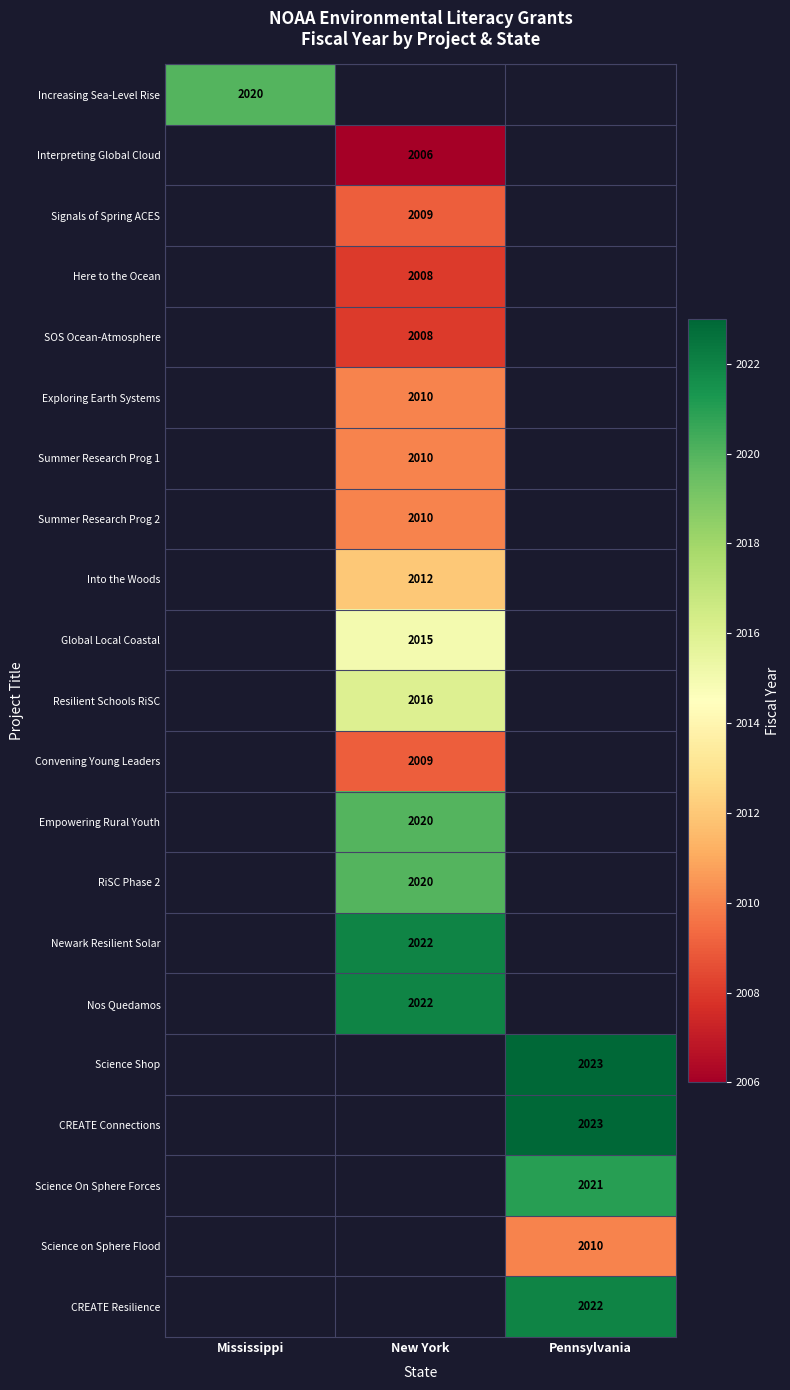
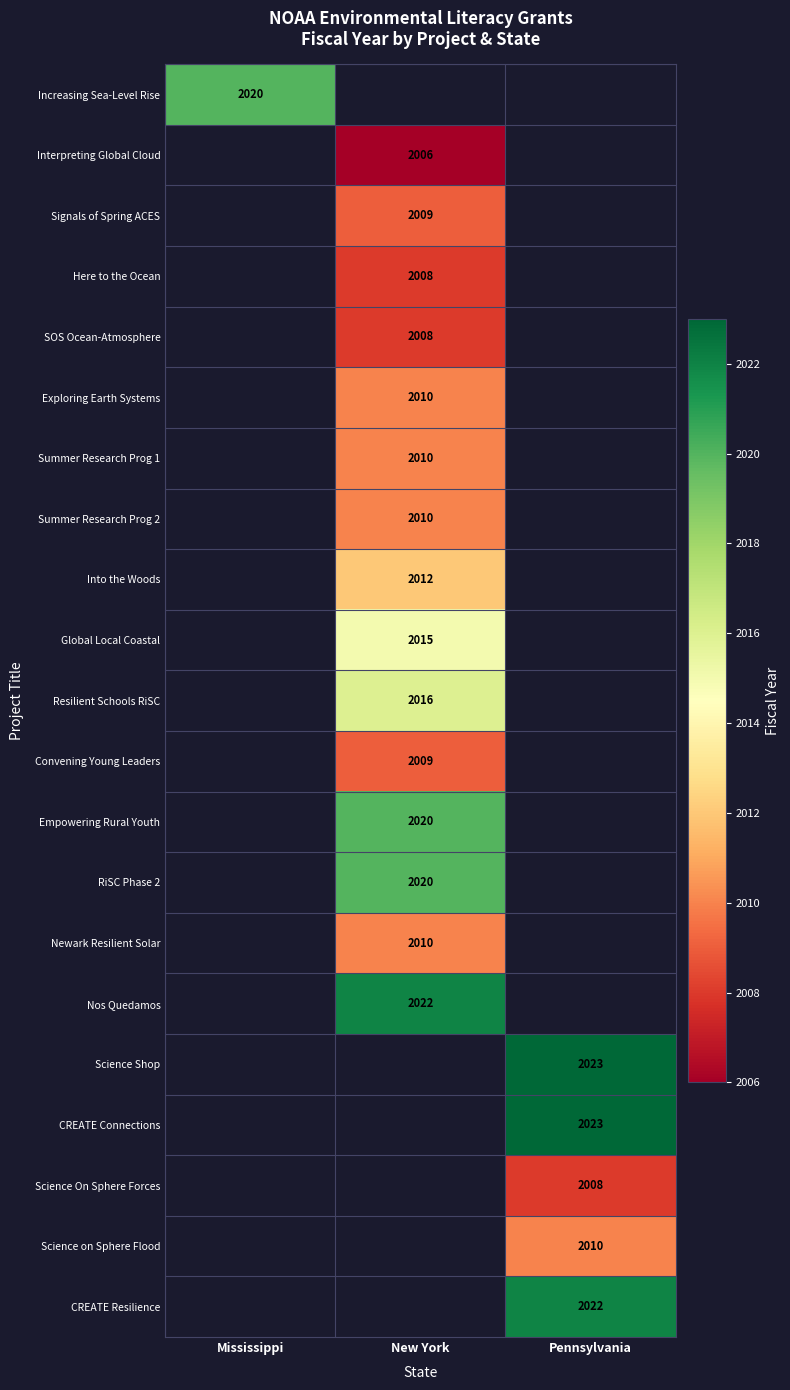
  {
    "Increasing Sea-Level Rise": {
      "Mississippi": 2020
    },
    "Interpreting Global Cloud": {
      "New York": 2006
    },
    "Signals of Spring ACES": {
      "New York": 2009
    },
    "Here to the Ocean": {
      "New York": 2008
    },
    "SOS Ocean-Atmosphere": {
      "New York": 2008
    },
    "Exploring Earth Systems": {
      "New York": 2010
    },
    "Summer Research Prog 1": {
      "New York": 2010
    },
    "Summer Research Prog 2": {
      "New York": 2010
    },
    "Into the Woods": {
      "New York": 2012
    },
    "Global Local Coastal": {
      "New York": 2015
    },
    "Resilient Schools RiSC": {
      "New York": 2016
    },
    "Convening Young Leaders": {
      "New York": 2009
    },
    "Empowering Rural Youth": {
      "New York": 2020
    },
    "RiSC Phase 2": {
      "New York": 2020
    },
    "Newark Resilient Solar": {
-     "New York": 2022
+     "New York": 2010
    },
    "Nos Quedamos": {
      "New York": 2022
    },
    "Science Shop": {
      "Pennsylvania": 2023
    },
    "CREATE Connections": {
      "Pennsylvania": 2023
    },
    "Science On Sphere Forces": {
-     "Pennsylvania": 2021
+     "Pennsylvania": 2008
    },
    "Science on Sphere Flood": {
      "Pennsylvania": 2010
    },
    "CREATE Resilience": {
      "Pennsylvania": 2022
    }
  }
